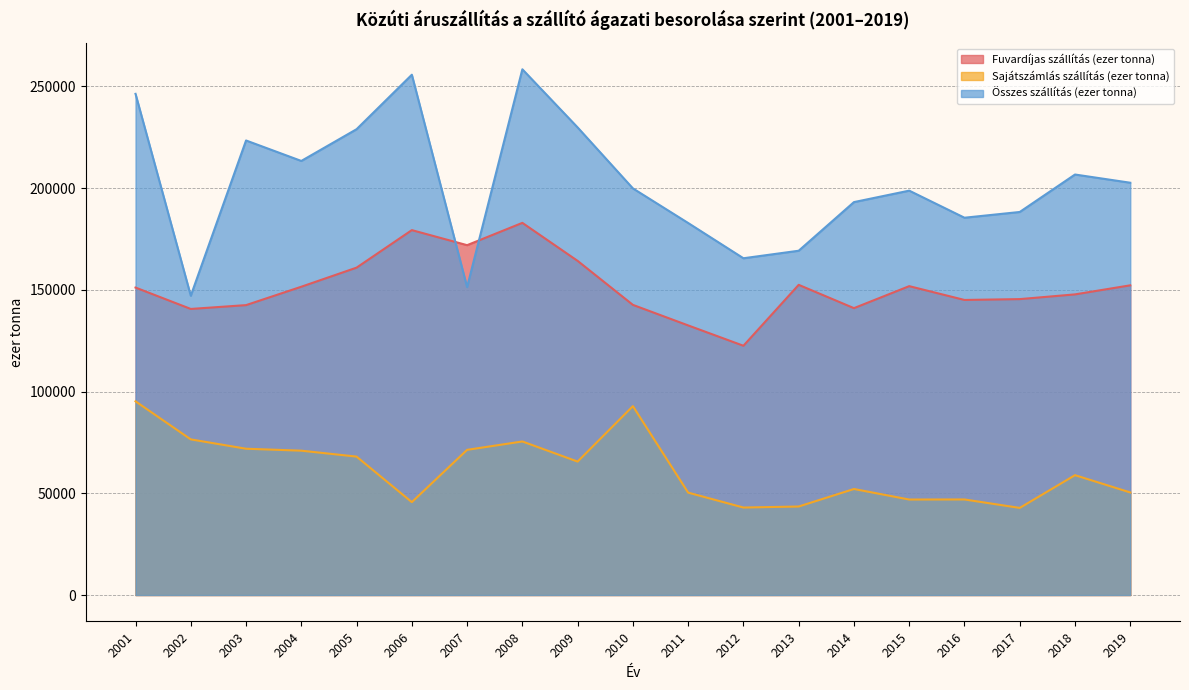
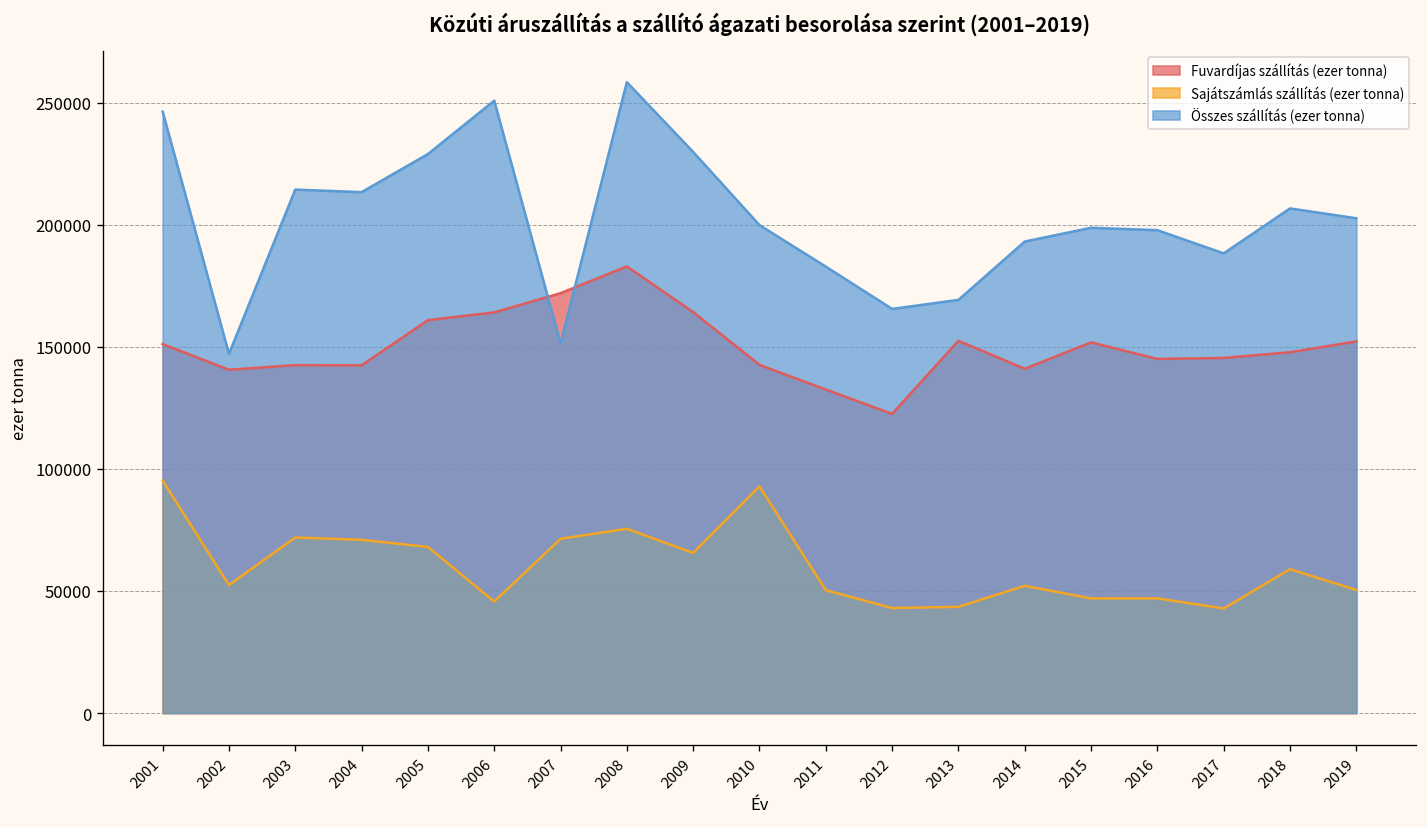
  {
    "Fuvardíjas szállítás (ezer tonna)": {
      "2001": 151000,
      "2002": 141000,
      "2003": 142000,
-     "2004": 152000,
+     "2004": 142000,
      "2005": 161000,
-     "2006": 179000,
+     "2006": 164000,
      "2007": 172000,
      "2008": 183000,
      "2009": 164000,
      "2010": 143000,
      "2011": 133000,
      "2012": 123000,
      "2013": 152000,
      "2014": 141000,
      "2015": 152000,
      "2016": 145000,
      "2017": 145000,
      "2018": 148000,
      "2019": 152000
    },
    "Sajátszámlás szállítás (ezer tonna)": {
      "2001": 95000,
-     "2002": 76000,
+     "2002": 52000,
      "2003": 72000,
      "2004": 71000,
      "2005": 68000,
      "2006": 46000,
      "2007": 71000,
      "2008": 75000,
      "2009": 66000,
      "2010": 93000,
      "2011": 50000,
      "2012": 43000,
      "2013": 44000,
      "2014": 52000,
      "2015": 47000,
      "2016": 47000,
      "2017": 43000,
      "2018": 59000,
      "2019": 50000
    },
    "Összes szállítás (ezer tonna)": {
      "2001": 246000,
      "2002": 147000,
-     "2003": 223000,
+     "2003": 214000,
      "2004": 213000,
      "2005": 229000,
-     "2006": 256000,
+     "2006": 251000,
      "2007": 151000,
      "2008": 258000,
      "2009": 230000,
      "2010": 200000,
      "2011": 183000,
      "2012": 166000,
      "2013": 169000,
      "2014": 193000,
      "2015": 199000,
-     "2016": 185000,
+     "2016": 198000,
      "2017": 188000,
      "2018": 207000,
      "2019": 203000
    }
  }
